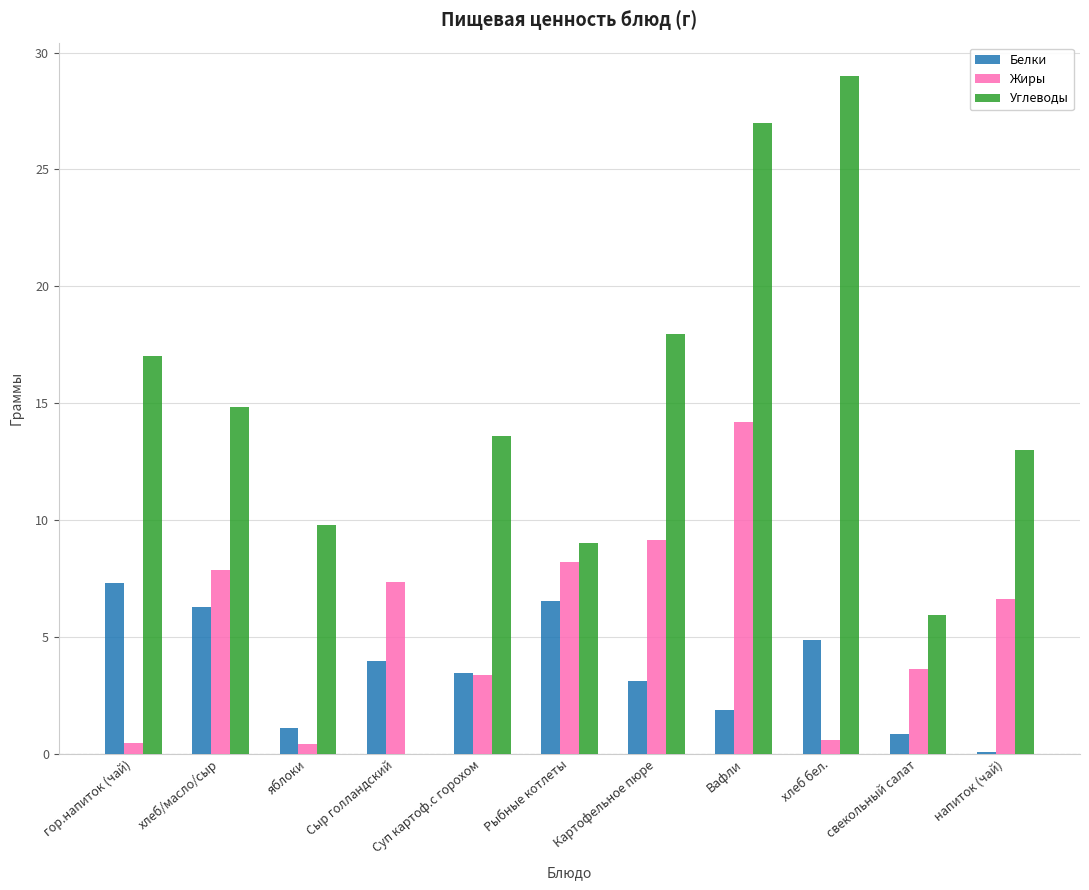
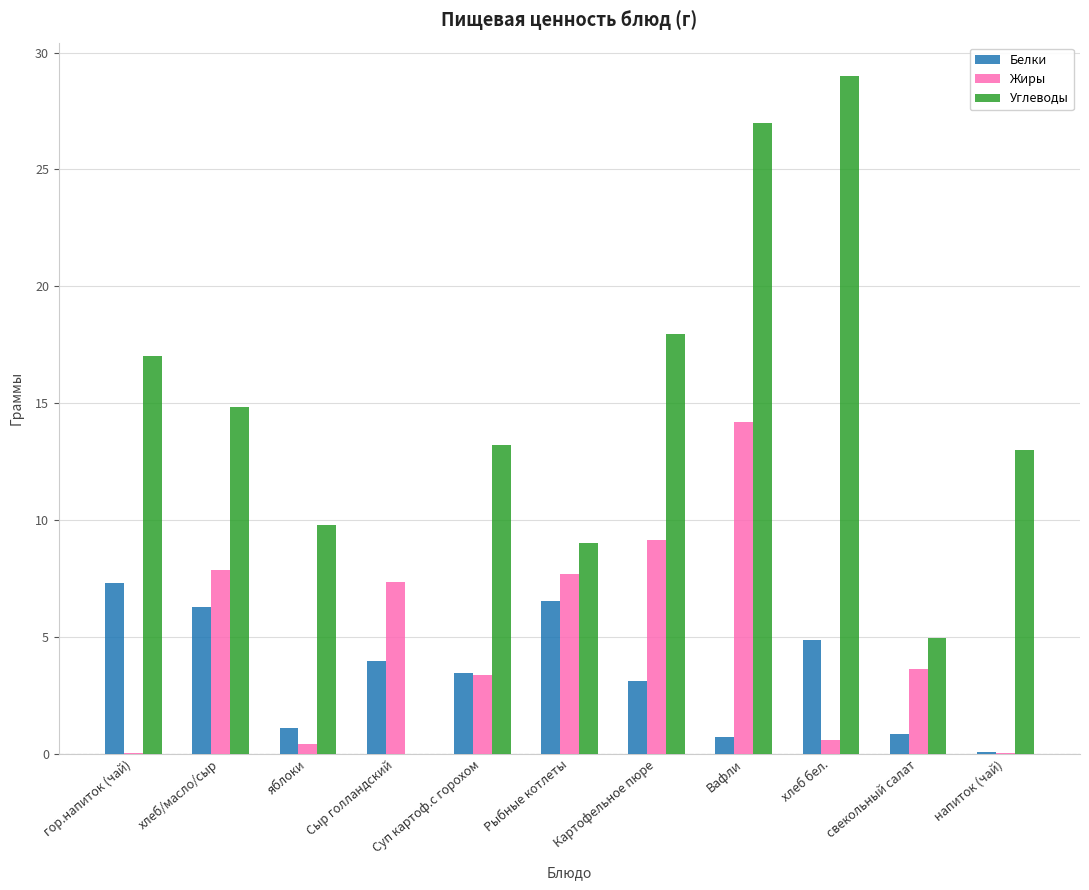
  {
    "Белки": {
      "гор.напиток (чай)": 7.3,
      "хлеб/масло/сыр": 6.3,
      "яблоки": 1.1,
      "Сыр голландский": 4.0,
      "Суп картоф.с горохом": 3.5,
      "Рыбные котлеты": 6.5,
      "Картофельное пюре": 3.1,
-     "Вафли": 1.9,
+     "Вафли": 0.7,
      "хлеб бел.": 4.9,
      "свекольный салат": 0.8
    },
    "Жиры": {
-     "гор.напиток (чай)": 0.5,
+     "гор.напиток (чай)": 0.0,
      "хлеб/масло/сыр": 7.9,
      "яблоки": 0.4,
      "Сыр голландский": 7.4,
      "Суп картоф.с горохом": 3.4,
-     "Рыбные котлеты": 8.2,
+     "Рыбные котлеты": 7.7,
      "Картофельное пюре": 9.2,
      "Вафли": 14.2,
      "хлеб бел.": 0.6,
      "свекольный салат": 3.6,
-     "напиток (чай)": 6.6
+     "напиток (чай)": 0.0
    },
    "Углеводы": {
      "гор.напиток (чай)": 17.0,
      "хлеб/масло/сыр": 14.8,
      "яблоки": 9.8,
      "Сыр голландский": 0.0,
-     "Суп картоф.с горохом": 13.6,
+     "Суп картоф.с горохом": 13.2,
      "Рыбные котлеты": 9.0,
      "Картофельное пюре": 18.0,
      "Вафли": 27.0,
      "хлеб бел.": 29.0,
-     "свекольный салат": 5.9,
+     "свекольный салат": 5.0,
      "напиток (чай)": 13.0
    }
  }
